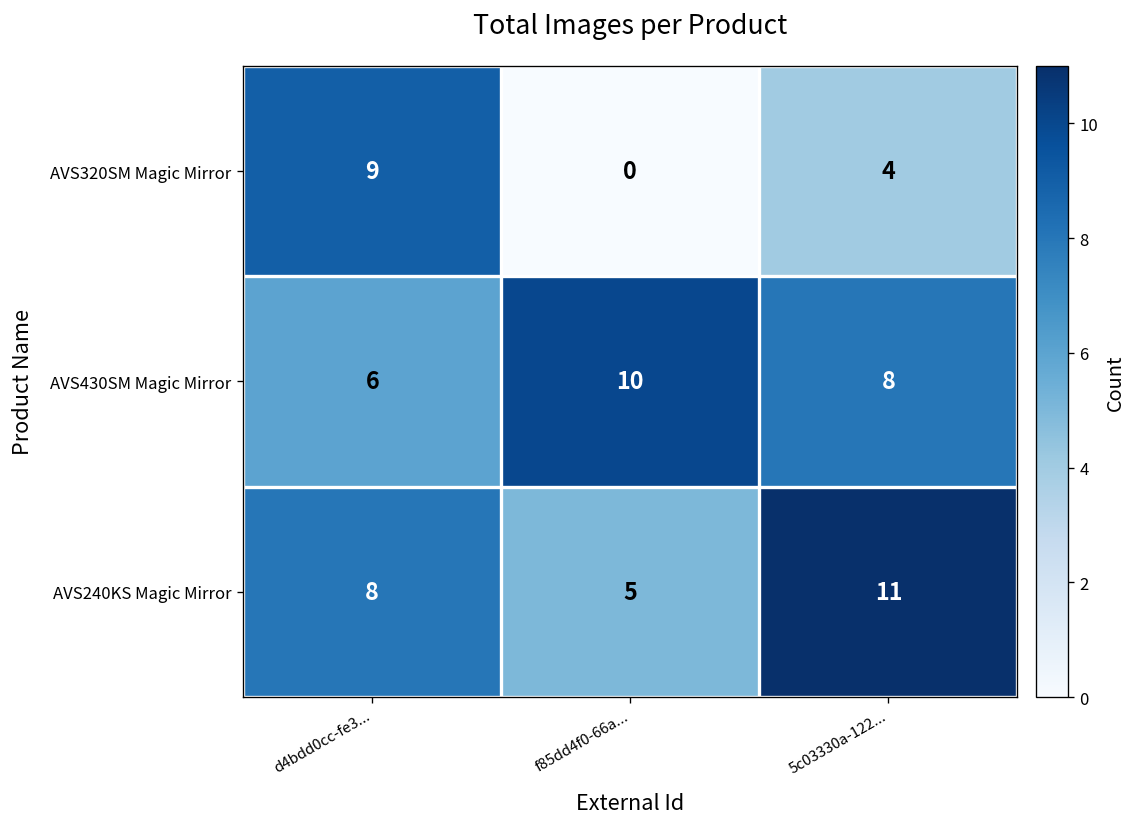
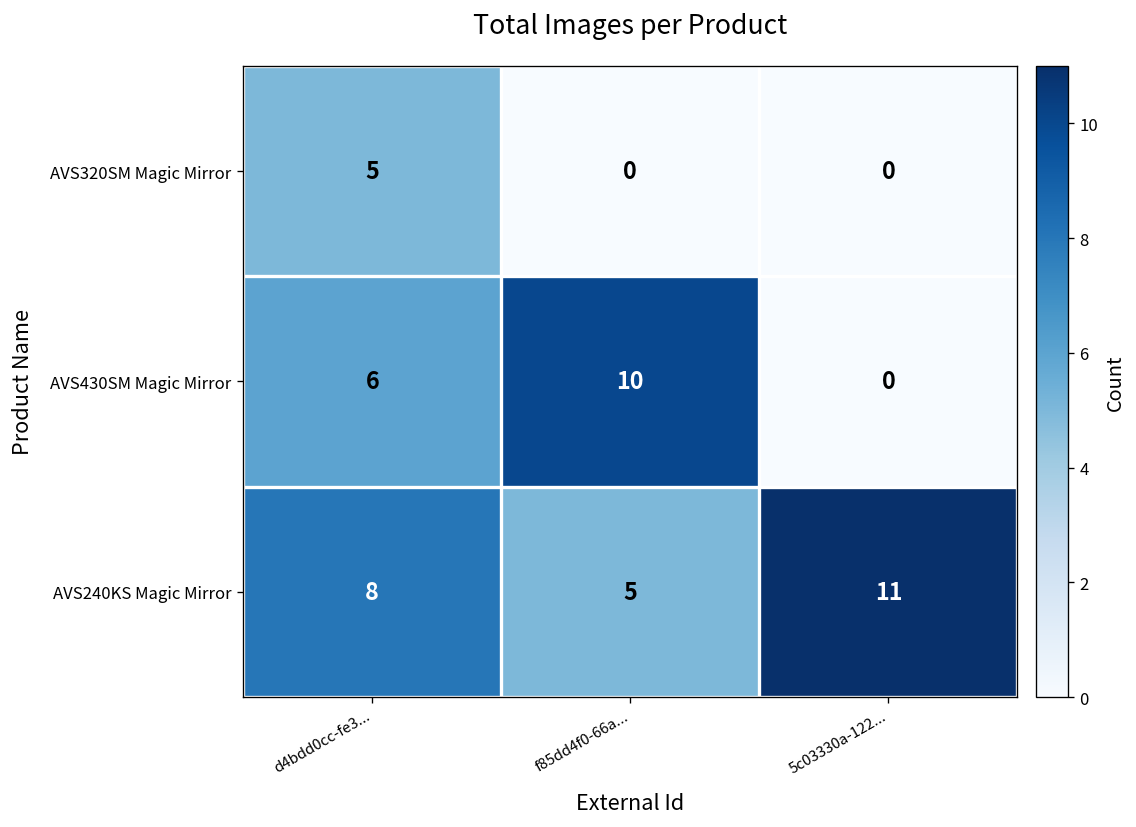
  {
    "AVS320SM Magic Mirror": {
-     "d4bdd0cc-fe3...": 9,
+     "d4bdd0cc-fe3...": 5,
      "f85dd4f0-66a...": 0,
-     "5c03330a-122...": 4
+     "5c03330a-122...": 0
    },
    "AVS430SM Magic Mirror": {
      "d4bdd0cc-fe3...": 6,
      "f85dd4f0-66a...": 10,
-     "5c03330a-122...": 8
+     "5c03330a-122...": 0
    },
    "AVS240KS Magic Mirror": {
      "d4bdd0cc-fe3...": 8,
      "f85dd4f0-66a...": 5,
      "5c03330a-122...": 11
    }
  }
